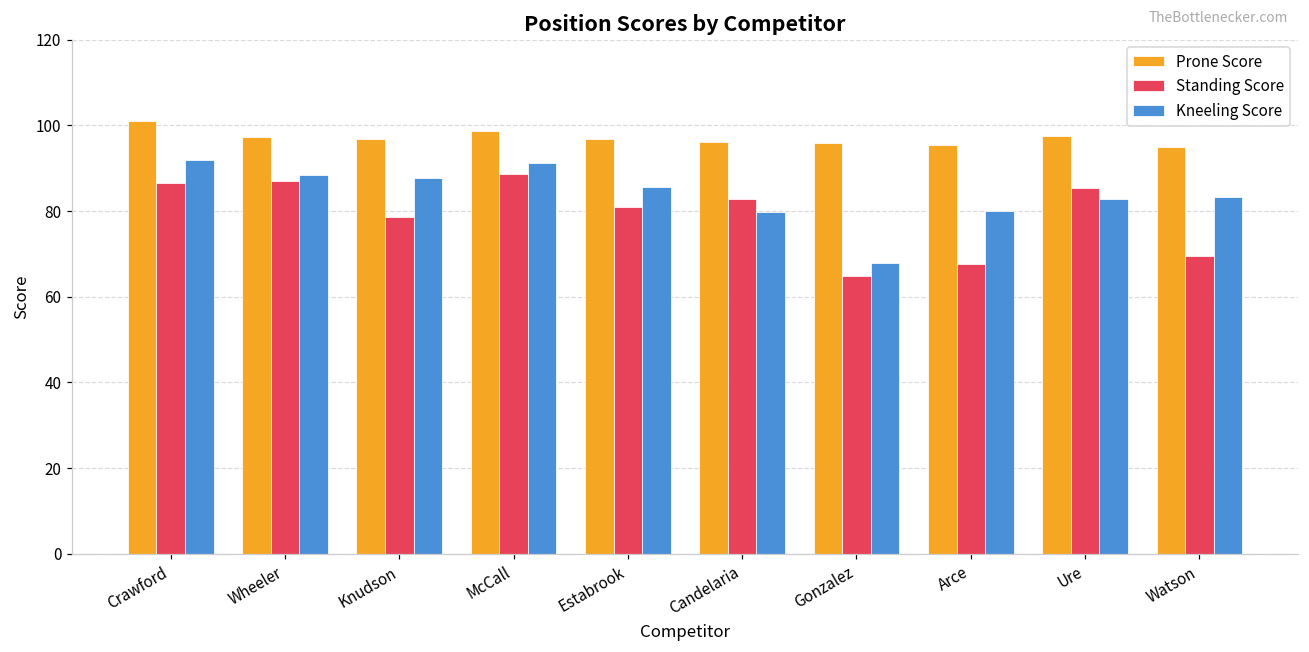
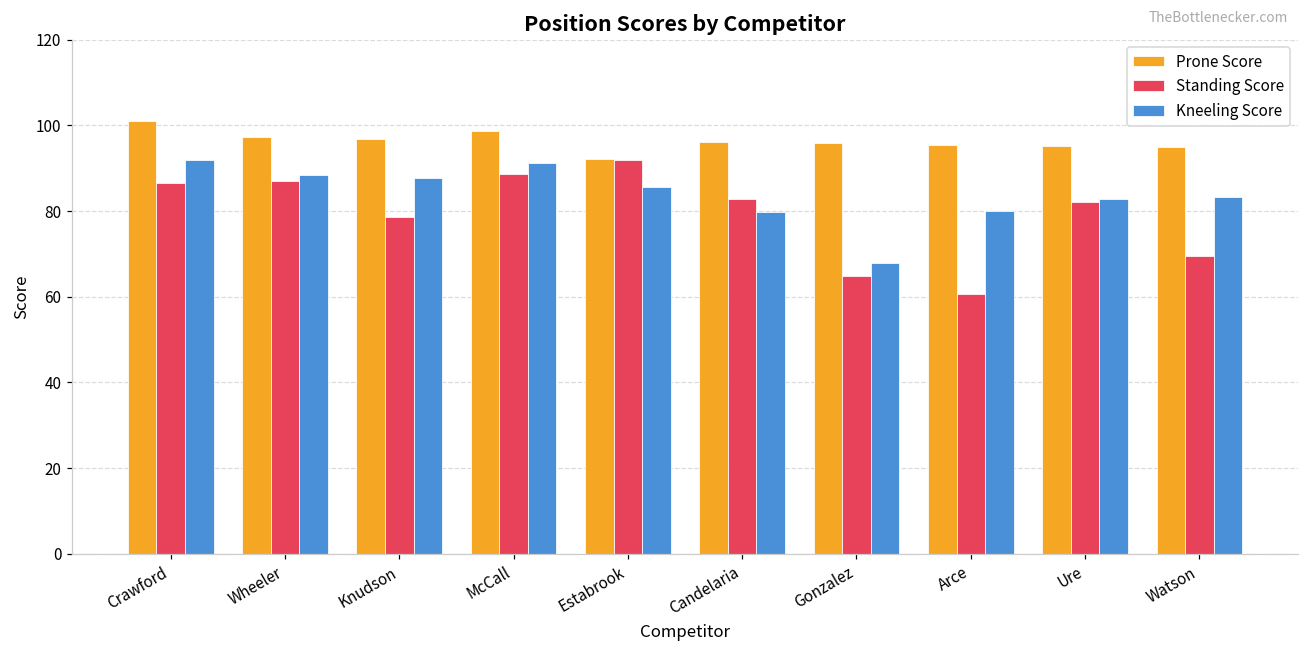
  {
    "Prone Score": {
      "Crawford": 101,
      "Wheeler": 97,
      "Knudson": 97,
      "McCall": 99,
-     "Estabrook": 97,
+     "Estabrook": 92,
      "Candelaria": 96,
      "Gonzalez": 96,
      "Arce": 95,
-     "Ure": 97,
+     "Ure": 95,
      "Watson": 95
    },
    "Standing Score": {
      "Crawford": 87,
      "Wheeler": 87,
      "Knudson": 79,
      "McCall": 89,
-     "Estabrook": 81,
+     "Estabrook": 92,
      "Candelaria": 83,
      "Gonzalez": 65,
-     "Arce": 68,
-     "Ure": 85,
+     "Arce": 61,
+     "Ure": 82,
      "Watson": 70
    },
    "Kneeling Score": {
      "Crawford": 92,
      "Wheeler": 88,
      "Knudson": 88,
      "McCall": 91,
      "Estabrook": 86,
      "Candelaria": 80,
      "Gonzalez": 68,
      "Arce": 80,
      "Ure": 83,
      "Watson": 83
    }
  }
